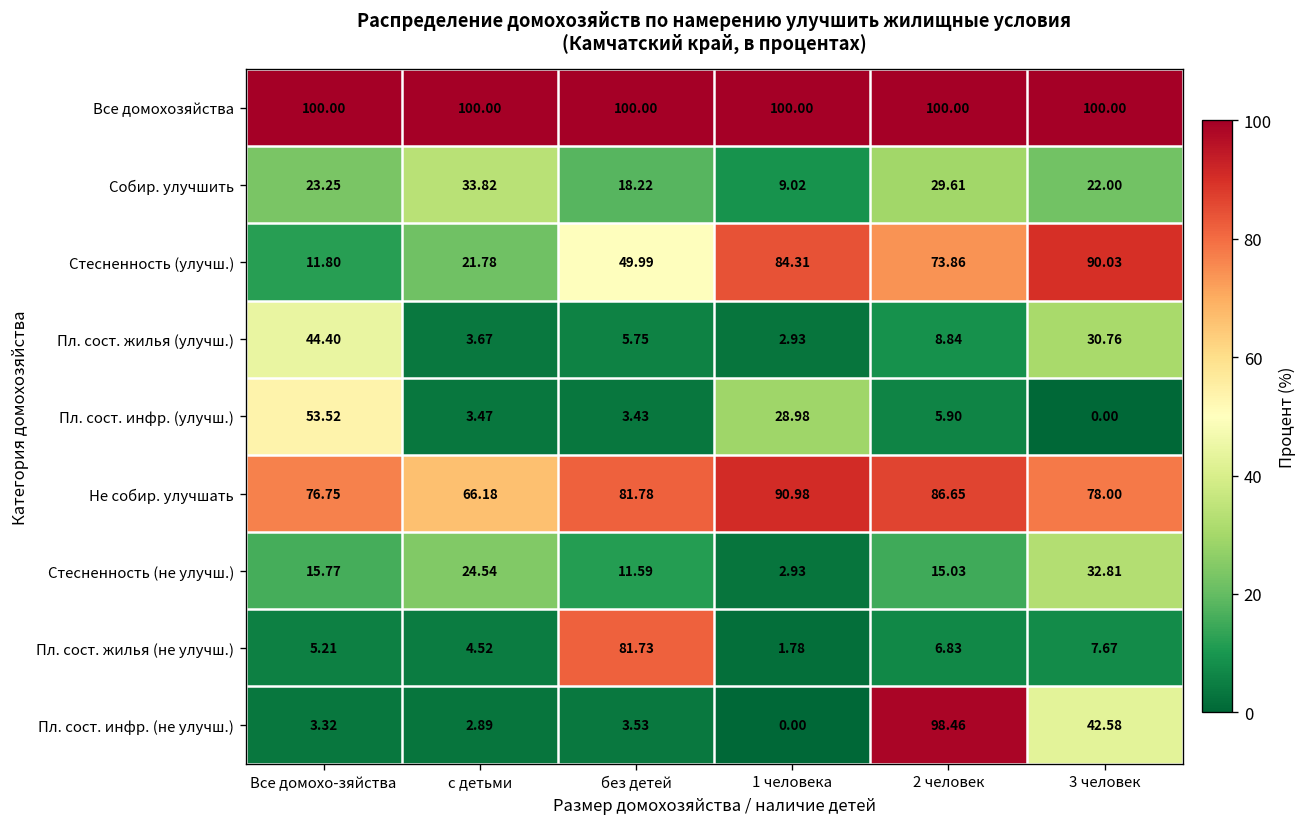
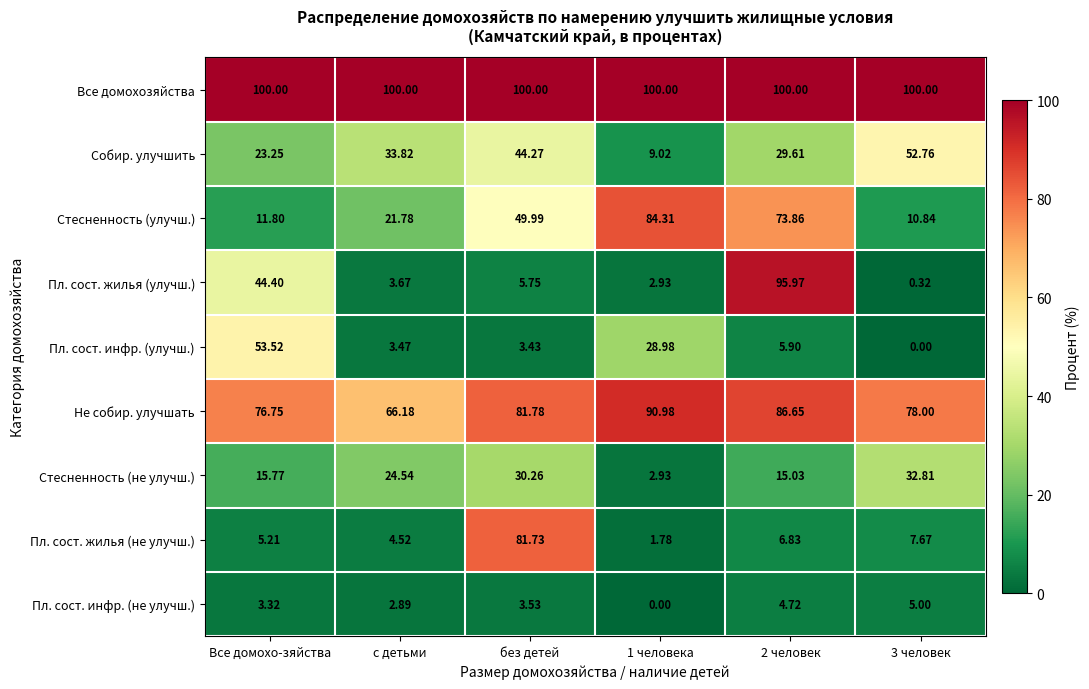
  {
    "Все домохозяйства": {
      "Все домохо-зяйства": 100.00,
      "с детьми": 100.00,
      "без детей": 100.00,
      "1 человека": 100.00,
      "2 человек": 100.00,
      "3 человек": 100.00
    },
    "Собир. улучшить": {
      "Все домохо-зяйства": 23.25,
      "с детьми": 33.82,
-     "без детей": 18.22,
+     "без детей": 44.27,
      "1 человека": 9.02,
      "2 человек": 29.61,
-     "3 человек": 22.00
+     "3 человек": 52.76
    },
    "Стесненность (улучш.)": {
      "Все домохо-зяйства": 11.80,
      "с детьми": 21.78,
      "без детей": 49.99,
      "1 человека": 84.31,
      "2 человек": 73.86,
-     "3 человек": 90.03
+     "3 человек": 10.84
    },
    "Пл. сост. жилья (улучш.)": {
      "Все домохо-зяйства": 44.40,
      "с детьми": 3.67,
      "без детей": 5.75,
      "1 человека": 2.93,
-     "2 человек": 8.84,
-     "3 человек": 30.76
+     "2 человек": 95.97,
+     "3 человек": 0.32
    },
    "Пл. сост. инфр. (улучш.)": {
      "Все домохо-зяйства": 53.52,
      "с детьми": 3.47,
      "без детей": 3.43,
      "1 человека": 28.98,
      "2 человек": 5.90,
      "3 человек": 0.00
    },
    "Не собир. улучшать": {
      "Все домохо-зяйства": 76.75,
      "с детьми": 66.18,
      "без детей": 81.78,
      "1 человека": 90.98,
      "2 человек": 86.65,
      "3 человек": 78.00
    },
    "Стесненность (не улучш.)": {
      "Все домохо-зяйства": 15.77,
      "с детьми": 24.54,
-     "без детей": 11.59,
+     "без детей": 30.26,
      "1 человека": 2.93,
      "2 человек": 15.03,
      "3 человек": 32.81
    },
    "Пл. сост. жилья (не улучш.)": {
      "Все домохо-зяйства": 5.21,
      "с детьми": 4.52,
      "без детей": 81.73,
      "1 человека": 1.78,
      "2 человек": 6.83,
      "3 человек": 7.67
    },
    "Пл. сост. инфр. (не улучш.)": {
      "Все домохо-зяйства": 3.32,
      "с детьми": 2.89,
      "без детей": 3.53,
      "1 человека": 0.00,
-     "2 человек": 98.46,
-     "3 человек": 42.58
+     "2 человек": 4.72,
+     "3 человек": 5.00
    }
  }
